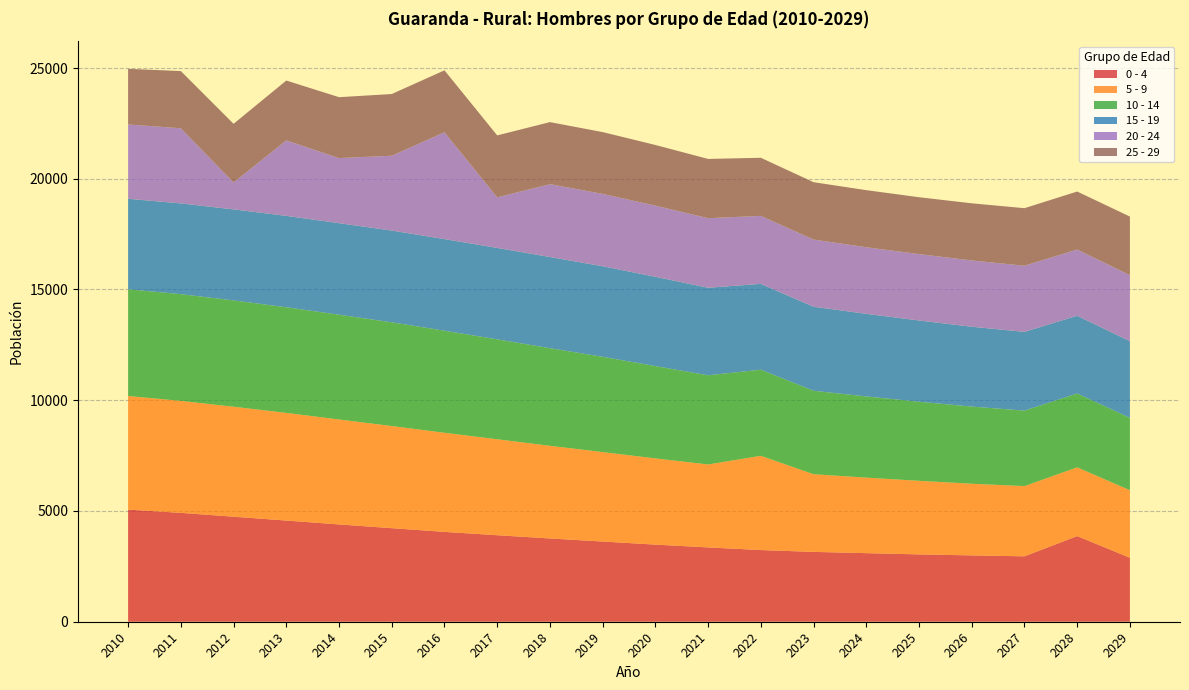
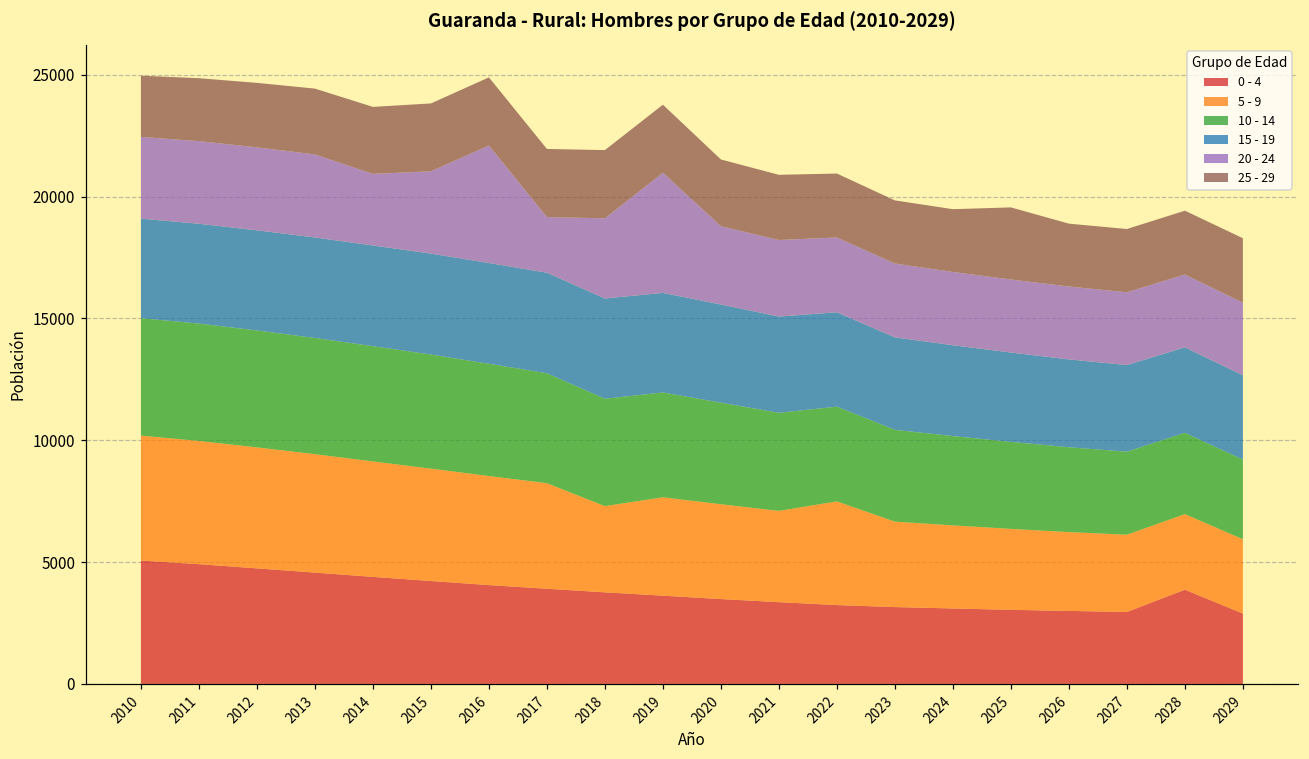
  {
    "0 - 4": {
      "2010": 5100,
      "2011": 4900,
      "2012": 4700,
      "2013": 4600,
      "2014": 4400,
      "2015": 4200,
      "2016": 4100,
      "2017": 3900,
      "2018": 3800,
      "2019": 3600,
      "2020": 3500,
      "2021": 3400,
      "2022": 3200,
      "2023": 3200,
      "2024": 3100,
      "2025": 3000,
      "2026": 3000,
      "2027": 3000,
      "2028": 3900,
      "2029": 2900
    },
    "5 - 9": {
      "2010": 5100,
      "2011": 5100,
      "2012": 5000,
      "2013": 4900,
      "2014": 4700,
      "2015": 4600,
      "2016": 4500,
      "2017": 4300,
-     "2018": 4200,
+     "2018": 3500,
      "2019": 4000,
      "2020": 3900,
      "2021": 3700,
      "2022": 4300,
      "2023": 3500,
      "2024": 3400,
      "2025": 3300,
      "2026": 3200,
      "2027": 3200,
      "2028": 3100,
      "2029": 3100
    },
    "10 - 14": {
      "2010": 4800,
      "2011": 4800,
      "2012": 4800,
      "2013": 4800,
      "2014": 4700,
      "2015": 4700,
      "2016": 4600,
      "2017": 4500,
      "2018": 4400,
      "2019": 4300,
      "2020": 4200,
      "2021": 4000,
      "2022": 3900,
      "2023": 3800,
      "2024": 3700,
      "2025": 3600,
      "2026": 3500,
      "2027": 3400,
      "2028": 3300,
      "2029": 3300
    },
    "15 - 19": {
      "2010": 4100,
      "2011": 4100,
      "2012": 4100,
      "2013": 4100,
      "2014": 4100,
      "2015": 4100,
      "2016": 4100,
      "2017": 4100,
      "2018": 4100,
      "2019": 4100,
      "2020": 4000,
      "2021": 4000,
      "2022": 3900,
      "2023": 3800,
      "2024": 3700,
      "2025": 3700,
      "2026": 3600,
      "2027": 3600,
      "2028": 3500,
      "2029": 3500
    },
    "20 - 24": {
      "2010": 3400,
      "2011": 3400,
-     "2012": 1200,
+     "2012": 3400,
      "2013": 3400,
      "2014": 2900,
      "2015": 3400,
      "2016": 4800,
      "2017": 2300,
      "2018": 3300,
-     "2019": 3300,
+     "2019": 4900,
      "2020": 3200,
      "2021": 3100,
      "2022": 3100,
      "2023": 3000,
      "2024": 3000,
      "2025": 3000,
      "2026": 3000,
      "2027": 3000,
      "2028": 3000,
      "2029": 3000
    },
    "25 - 29": {
      "2010": 2500,
      "2011": 2600,
      "2012": 2600,
      "2013": 2700,
      "2014": 2700,
      "2015": 2800,
      "2016": 2800,
      "2017": 2800,
      "2018": 2800,
      "2019": 2800,
      "2020": 2700,
      "2021": 2700,
      "2022": 2600,
      "2023": 2600,
      "2024": 2600,
-     "2025": 2600,
+     "2025": 3000,
      "2026": 2600,
      "2027": 2600,
      "2028": 2600,
      "2029": 2600
    }
  }
